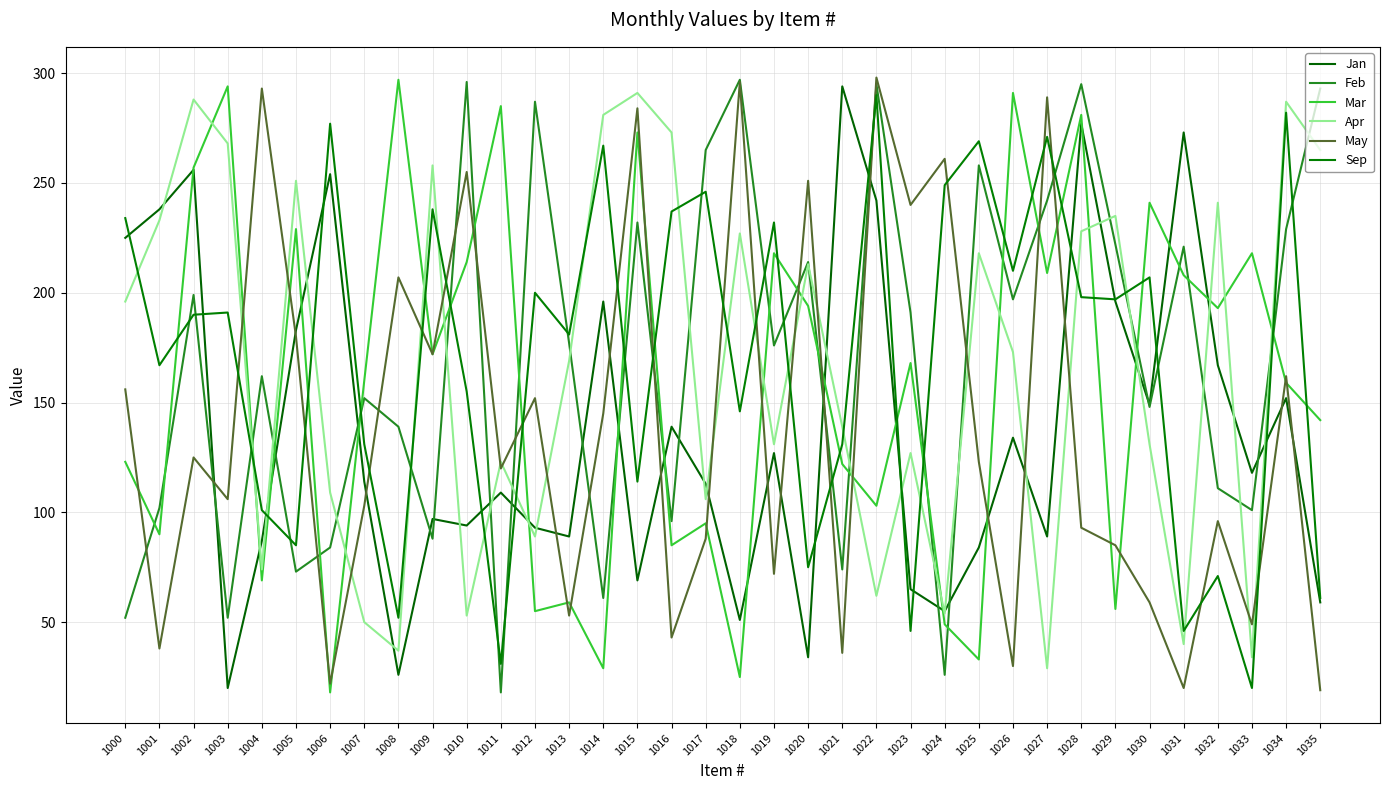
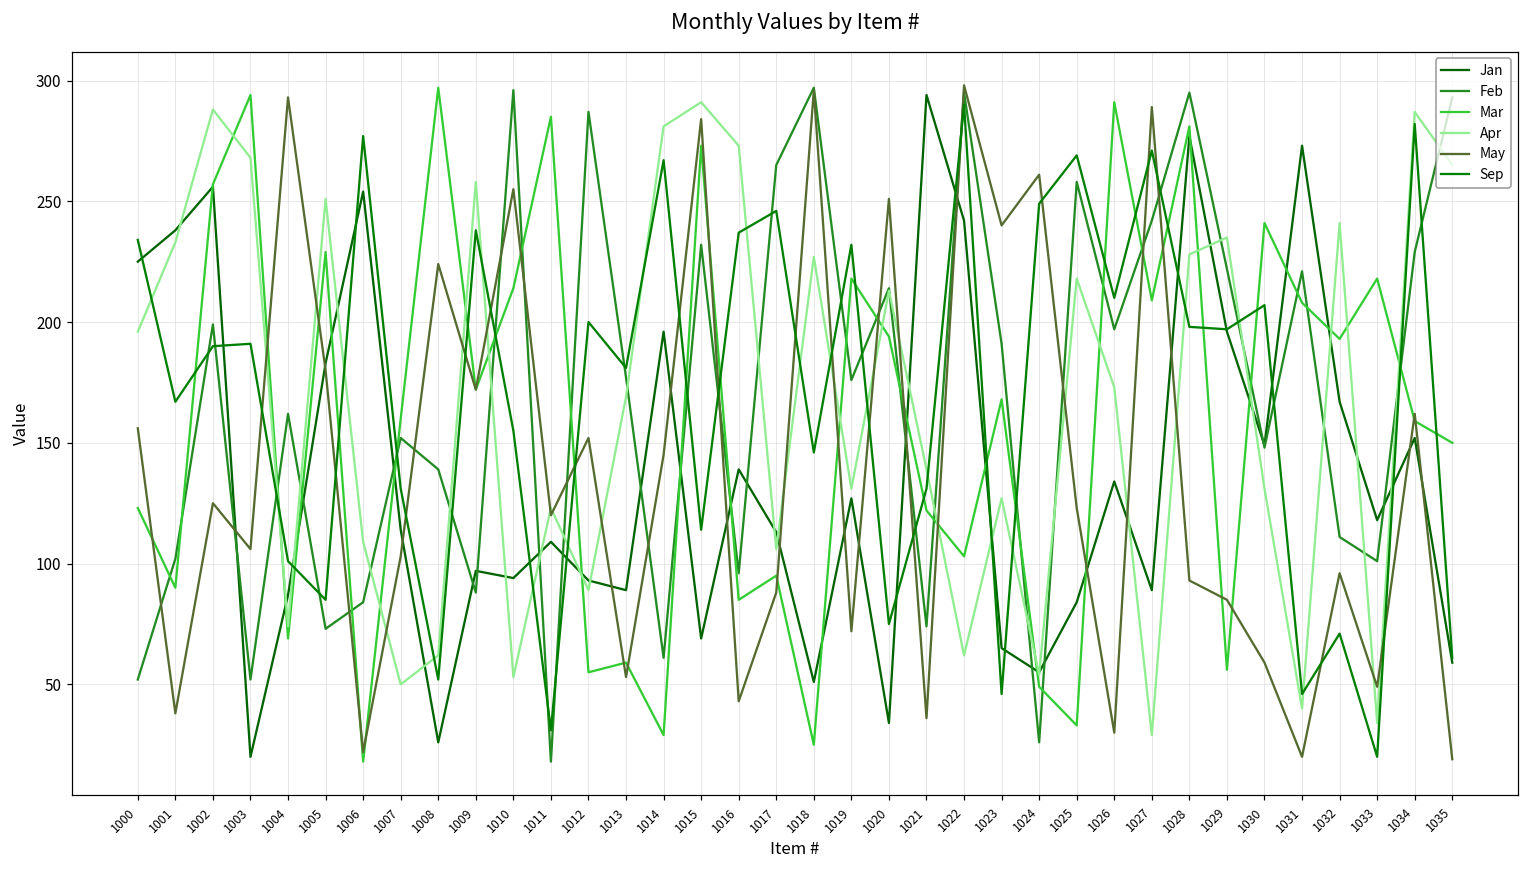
  {
    "Mar": {
      "1000": 123,
      "1001": 90,
      "1003": 294,
      "1004": 69,
      "1005": 229,
      "1006": 18,
      "1007": 160,
      "1008": 297,
      "1010": 214,
      "1011": 285,
      "1012": 55,
      "1013": 59,
      "1014": 29,
      "1015": 273,
      "1016": 85,
      "1017": 95,
      "1018": 25,
      "1019": 218,
      "1020": 194,
      "1021": 122,
      "1022": 103,
      "1023": 168,
      "1024": 49,
      "1025": 33,
      "1026": 291,
      "1027": 209,
      "1028": 281,
      "1029": 56,
      "1030": 241,
      "1031": 208,
      "1032": 193,
      "1033": 218,
      "1034": 159,
-     "1035": 142
+     "1035": 150
    },
    "Apr": {
      "1000": 196,
      "1001": 233,
      "1002": 288,
      "1003": 268,
      "1004": 74,
      "1005": 251,
      "1006": 109,
      "1007": 50,
-     "1008": 37,
+     "1008": 62,
      "1009": 258,
      "1010": 53,
      "1011": 123,
      "1012": 89,
      "1013": 169,
      "1014": 281,
      "1015": 291,
      "1016": 273,
      "1017": 106,
      "1018": 227,
      "1019": 131,
      "1021": 139,
      "1022": 62,
      "1023": 127,
      "1025": 218,
      "1026": 173,
      "1027": 29,
      "1028": 228,
      "1029": 235,
      "1030": 131,
      "1031": 40,
      "1032": 241,
      "1033": 34,
      "1034": 287
    },
    "May": {
      "1000": 156,
      "1001": 38,
      "1002": 125,
      "1003": 106,
      "1004": 293,
      "1005": 180,
      "1006": 22,
      "1007": 103,
-     "1008": 207,
+     "1008": 224,
      "1010": 255,
      "1011": 120,
      "1012": 152,
      "1013": 53,
      "1014": 145,
      "1015": 284,
      "1016": 43,
      "1017": 88,
      "1019": 72,
      "1020": 251,
      "1021": 36,
      "1022": 298,
      "1023": 240,
      "1024": 261,
      "1025": 123,
      "1026": 30,
      "1027": 289,
      "1028": 93,
      "1029": 85,
      "1030": 59,
      "1031": 20,
      "1032": 96,
      "1033": 49,
      "1034": 162,
      "1035": 19
    }
  }
